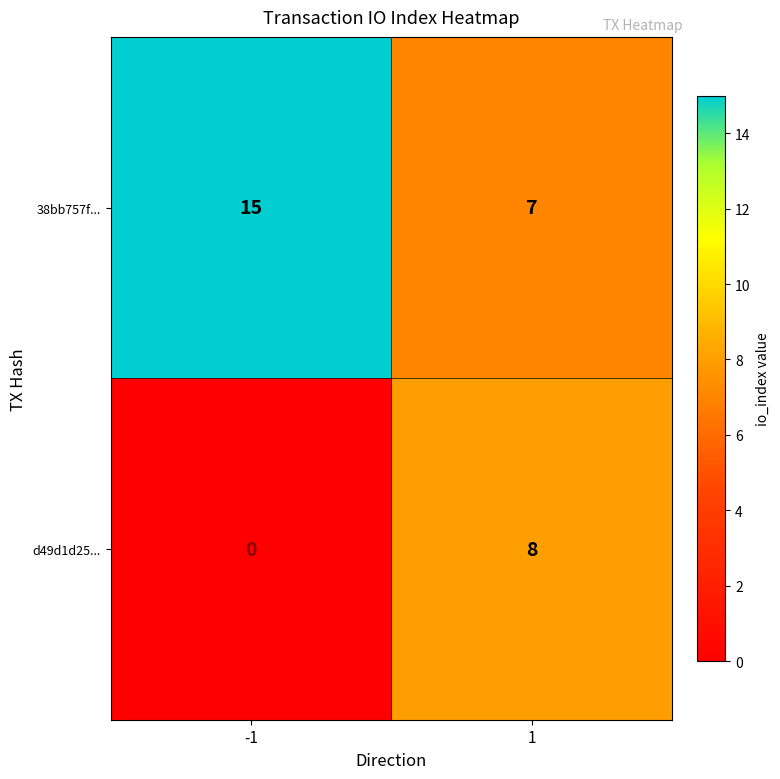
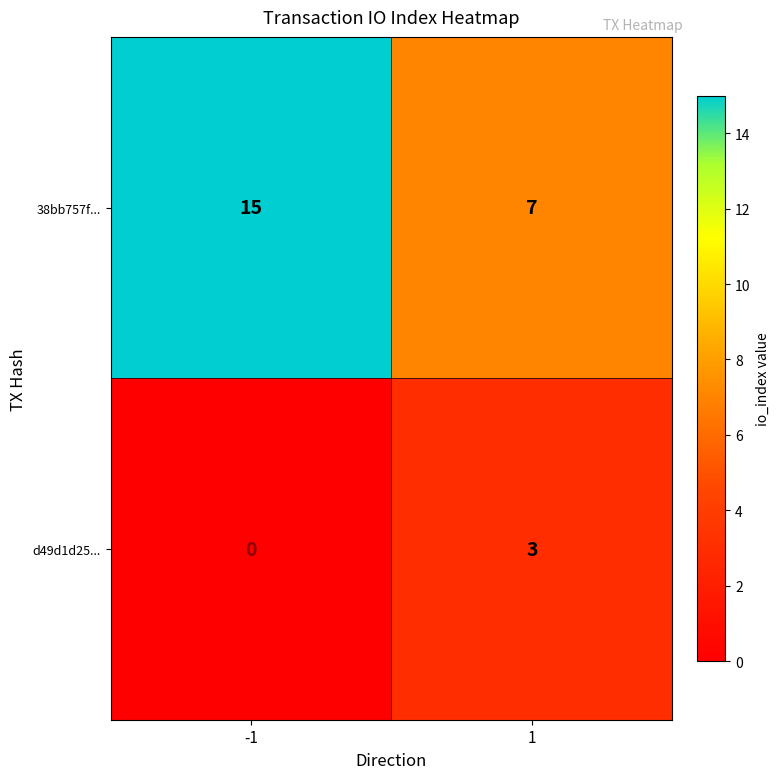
  {
    "38bb757f...": {
      "-1": 15,
      "1": 7
    },
    "d49d1d25...": {
      "-1": 0,
-     "1": 8
+     "1": 3
    }
  }
